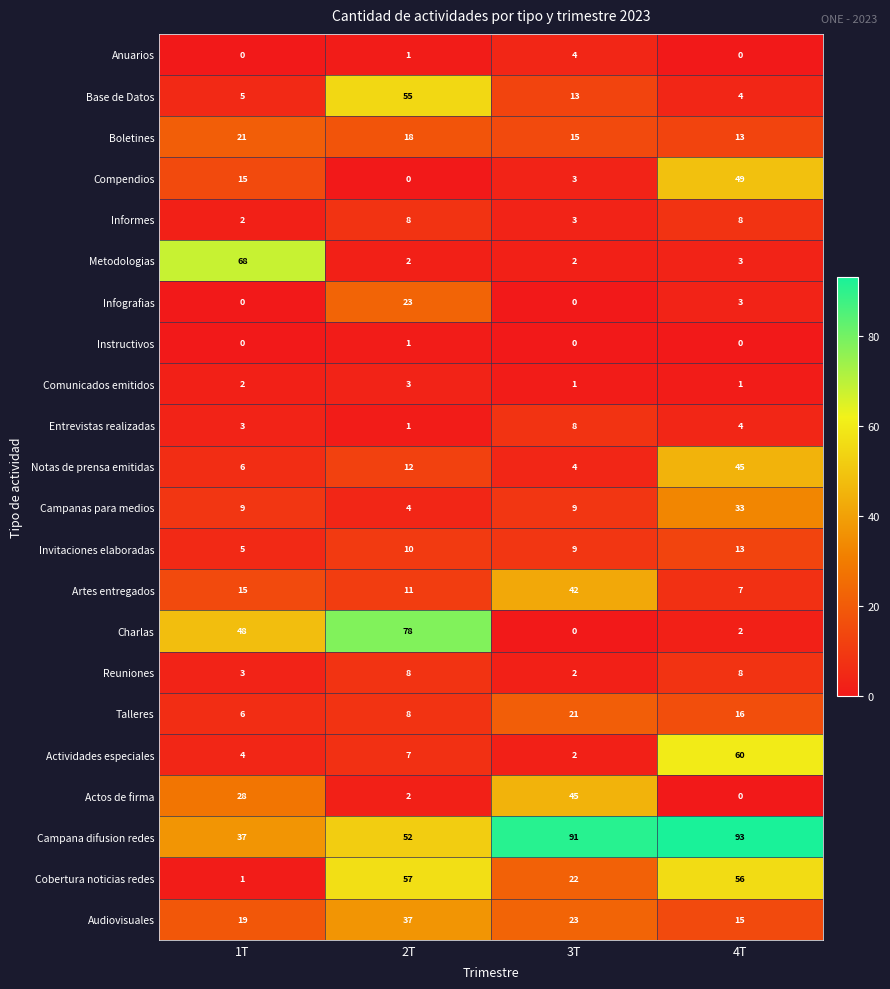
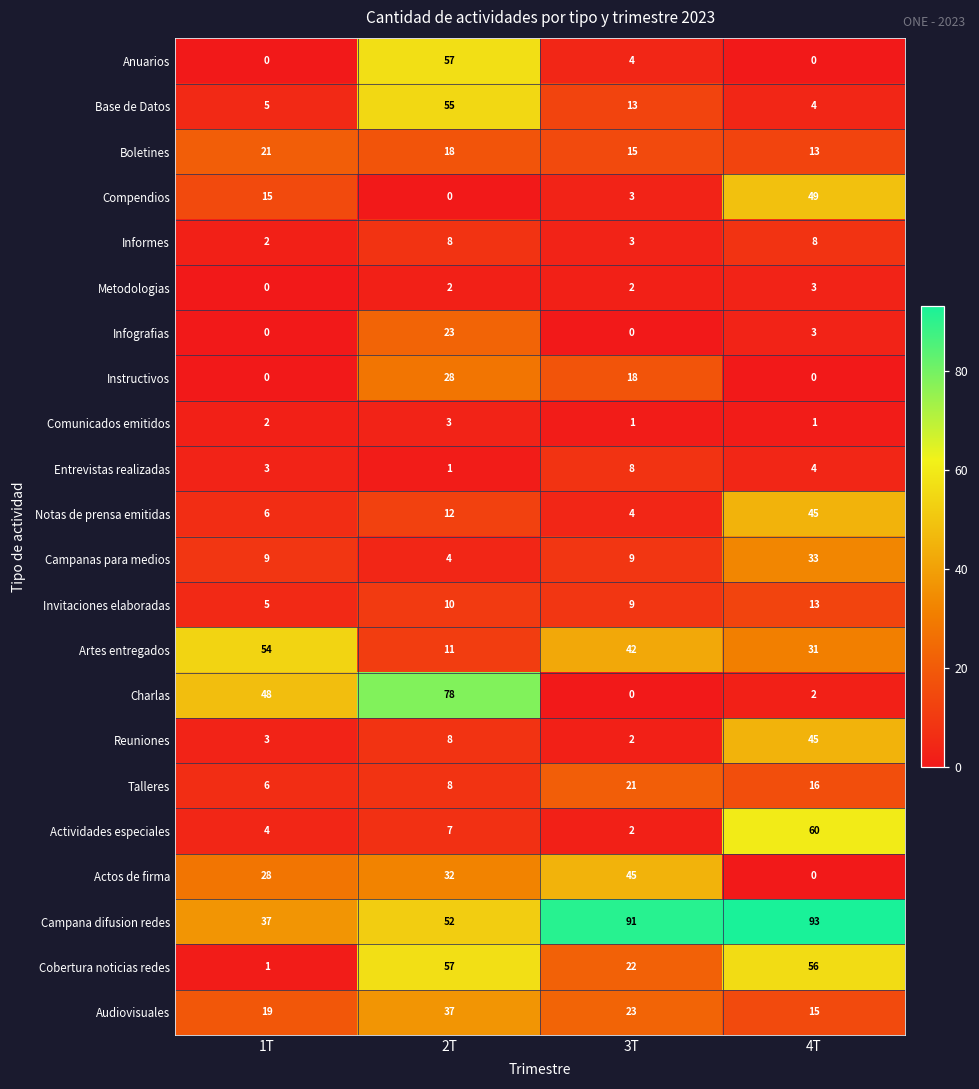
  {
    "Anuarios": {
      "1T": 0,
-     "2T": 1,
+     "2T": 57,
      "3T": 4,
      "4T": 0
    },
    "Base de Datos": {
      "1T": 5,
      "2T": 55,
      "3T": 13,
      "4T": 4
    },
    "Boletines": {
      "1T": 21,
      "2T": 18,
      "3T": 15,
      "4T": 13
    },
    "Compendios": {
      "1T": 15,
      "2T": 0,
      "3T": 3,
      "4T": 49
    },
    "Informes": {
      "1T": 2,
      "2T": 8,
      "3T": 3,
      "4T": 8
    },
    "Metodologias": {
-     "1T": 68,
+     "1T": 0,
      "2T": 2,
      "3T": 2,
      "4T": 3
    },
    "Infografias": {
      "1T": 0,
      "2T": 23,
      "3T": 0,
      "4T": 3
    },
    "Instructivos": {
      "1T": 0,
-     "2T": 1,
-     "3T": 0,
+     "2T": 28,
+     "3T": 18,
      "4T": 0
    },
    "Comunicados emitidos": {
      "1T": 2,
      "2T": 3,
      "3T": 1,
      "4T": 1
    },
    "Entrevistas realizadas": {
      "1T": 3,
      "2T": 1,
      "3T": 8,
      "4T": 4
    },
    "Notas de prensa emitidas": {
      "1T": 6,
      "2T": 12,
      "3T": 4,
      "4T": 45
    },
    "Campanas para medios": {
      "1T": 9,
      "2T": 4,
      "3T": 9,
      "4T": 33
    },
    "Invitaciones elaboradas": {
      "1T": 5,
      "2T": 10,
      "3T": 9,
      "4T": 13
    },
    "Artes entregados": {
-     "1T": 15,
+     "1T": 54,
      "2T": 11,
      "3T": 42,
-     "4T": 7
+     "4T": 31
    },
    "Charlas": {
      "1T": 48,
      "2T": 78,
      "3T": 0,
      "4T": 2
    },
    "Reuniones": {
      "1T": 3,
      "2T": 8,
      "3T": 2,
-     "4T": 8
+     "4T": 45
    },
    "Talleres": {
      "1T": 6,
      "2T": 8,
      "3T": 21,
      "4T": 16
    },
    "Actividades especiales": {
      "1T": 4,
      "2T": 7,
      "3T": 2,
      "4T": 60
    },
    "Actos de firma": {
      "1T": 28,
-     "2T": 2,
+     "2T": 32,
      "3T": 45,
      "4T": 0
    },
    "Campana difusion redes": {
      "1T": 37,
      "2T": 52,
      "3T": 91,
      "4T": 93
    },
    "Cobertura noticias redes": {
      "1T": 1,
      "2T": 57,
      "3T": 22,
      "4T": 56
    },
    "Audiovisuales": {
      "1T": 19,
      "2T": 37,
      "3T": 23,
      "4T": 15
    }
  }
